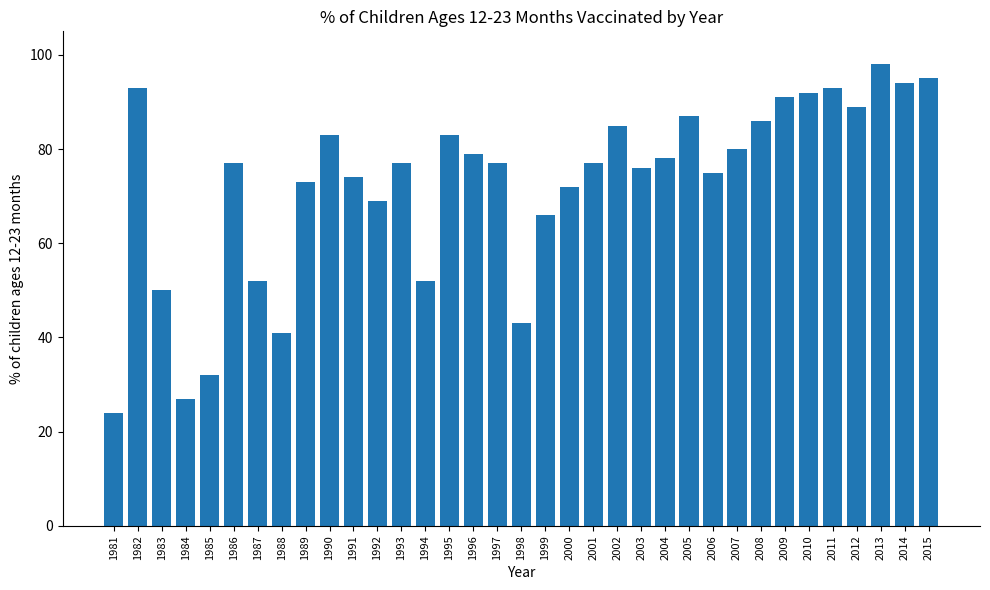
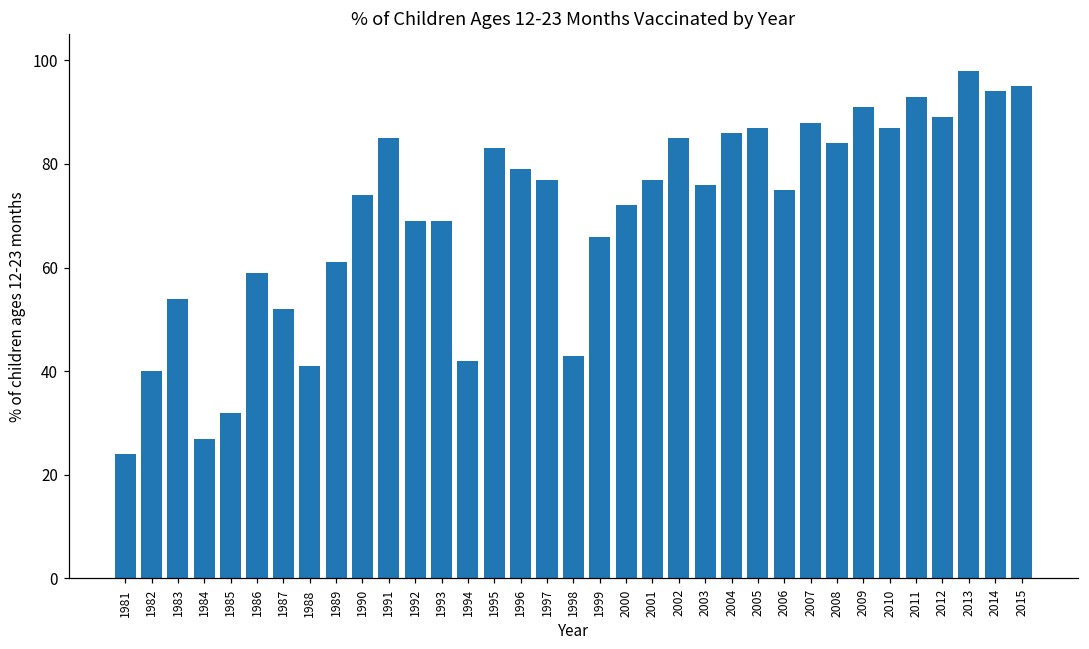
  {
    "1981": 24,
-   "1982": 93,
-   "1983": 50,
+   "1982": 40,
+   "1983": 54,
    "1984": 27,
    "1985": 32,
-   "1986": 77,
+   "1986": 59,
    "1987": 52,
    "1988": 41,
-   "1989": 73,
-   "1990": 83,
-   "1991": 74,
+   "1989": 61,
+   "1990": 74,
+   "1991": 85,
    "1992": 69,
-   "1993": 77,
-   "1994": 52,
+   "1993": 69,
+   "1994": 42,
    "1995": 83,
    "1996": 79,
    "1997": 77,
    "1998": 43,
    "1999": 66,
    "2000": 72,
    "2001": 77,
    "2002": 85,
    "2003": 76,
-   "2004": 78,
+   "2004": 86,
    "2005": 87,
    "2006": 75,
-   "2007": 80,
-   "2008": 86,
+   "2007": 88,
+   "2008": 84,
    "2009": 91,
-   "2010": 92,
+   "2010": 87,
    "2011": 93,
    "2012": 89,
    "2013": 98,
    "2014": 94,
    "2015": 95
  }
